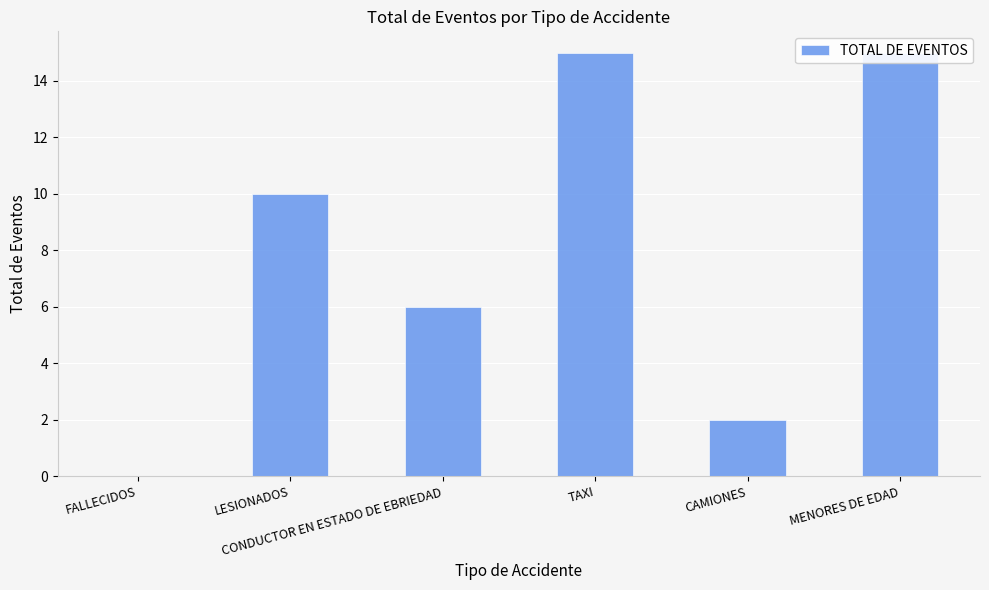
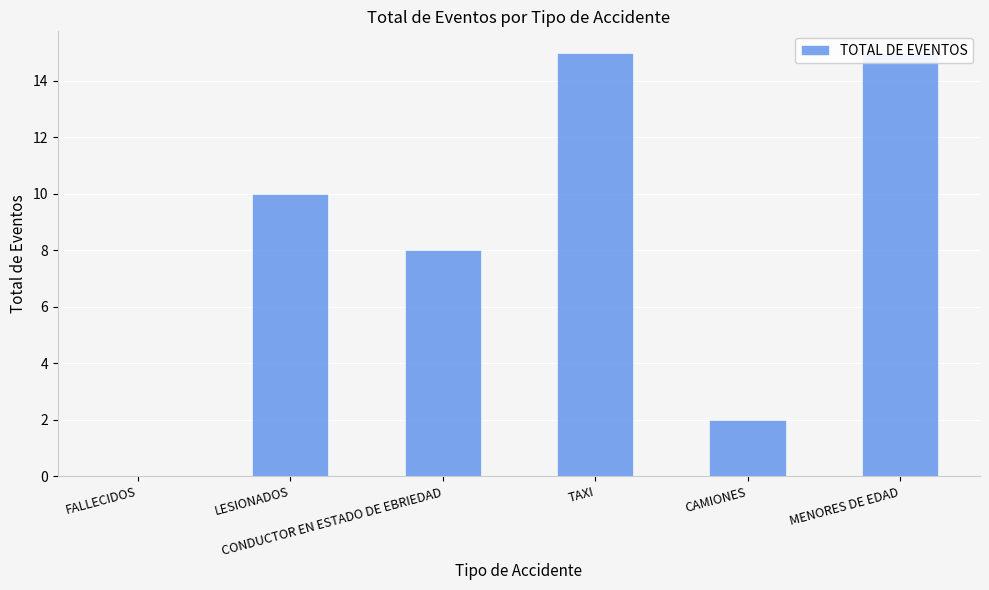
  {
    "FALLECIDOS": 0,
    "LESIONADOS": 10,
-   "CONDUCTOR EN ESTADO DE EBRIEDAD": 6,
+   "CONDUCTOR EN ESTADO DE EBRIEDAD": 8,
    "TAXI": 15,
    "CAMIONES": 2
  }
